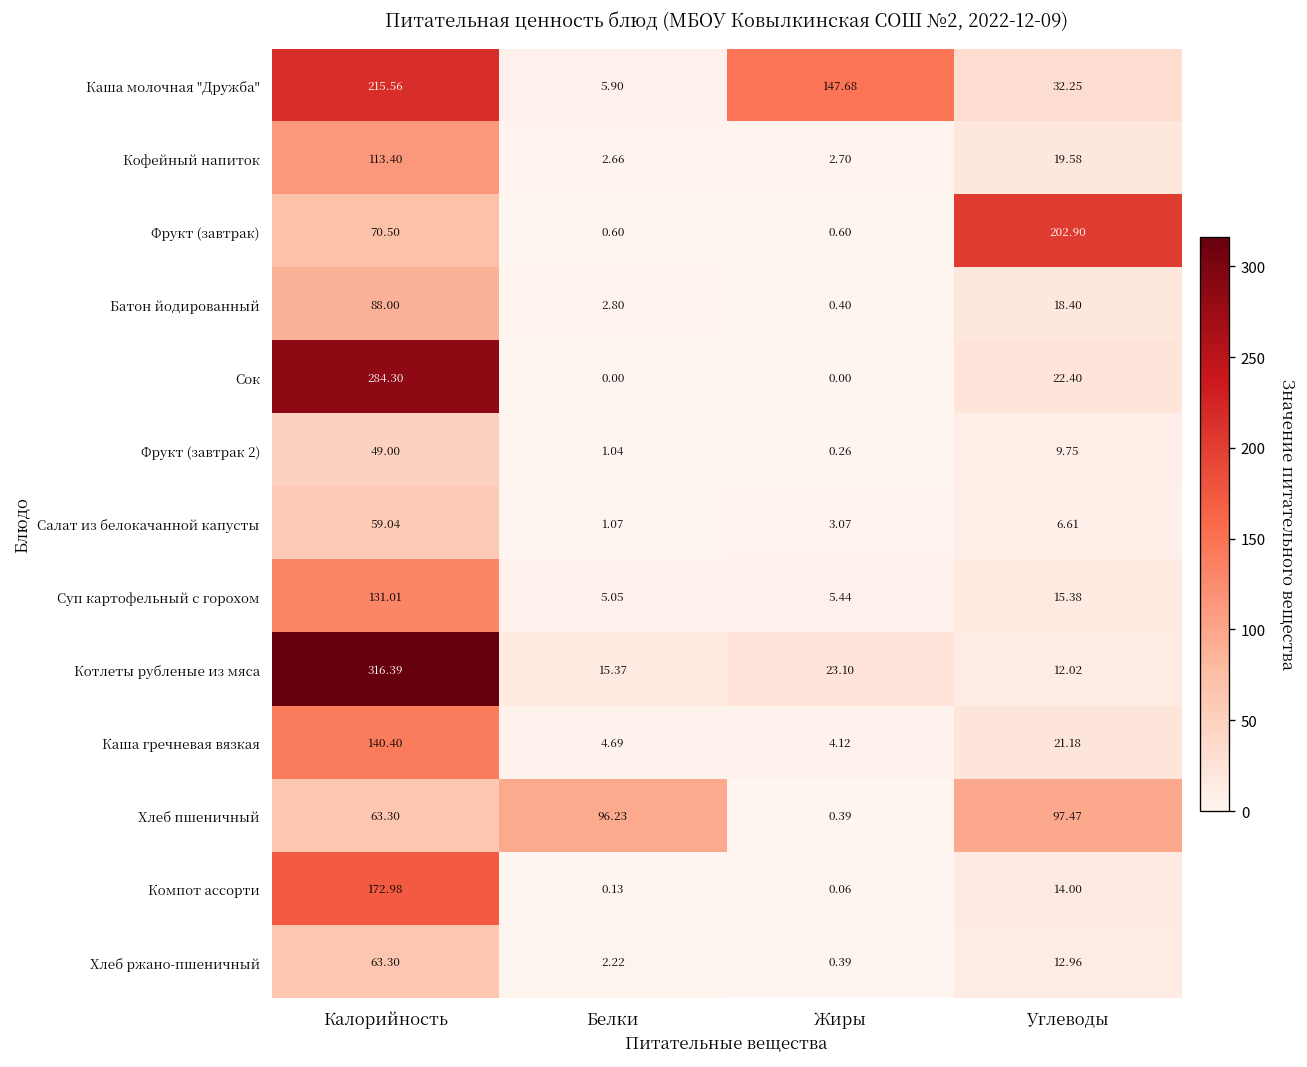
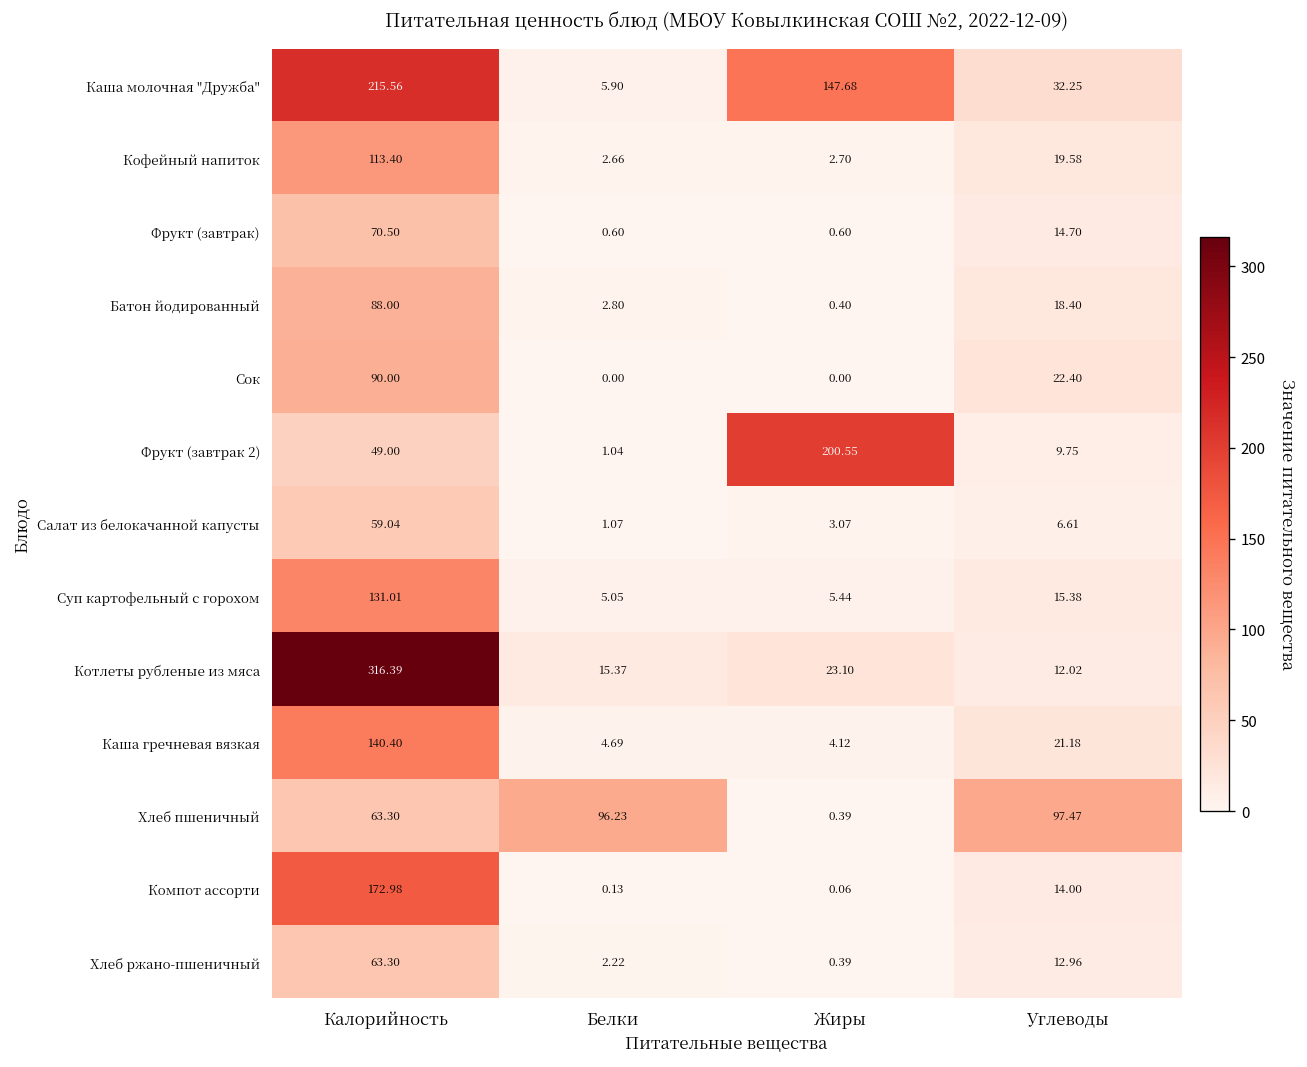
  {
    "Каша молочная \"Дружба\"": {
      "Калорийность": 215.56,
      "Белки": 5.90,
      "Жиры": 147.68,
      "Углеводы": 32.25
    },
    "Кофейный напиток": {
      "Калорийность": 113.40,
      "Белки": 2.66,
      "Жиры": 2.70,
      "Углеводы": 19.58
    },
    "Фрукт (завтрак)": {
      "Калорийность": 70.50,
      "Белки": 0.60,
      "Жиры": 0.60,
-     "Углеводы": 202.90
+     "Углеводы": 14.70
    },
    "Батон йодированный": {
      "Калорийность": 88.00,
      "Белки": 2.80,
      "Жиры": 0.40,
      "Углеводы": 18.40
    },
    "Сок": {
-     "Калорийность": 284.30,
+     "Калорийность": 90.00,
      "Белки": 0.00,
      "Жиры": 0.00,
      "Углеводы": 22.40
    },
    "Фрукт (завтрак 2)": {
      "Калорийность": 49.00,
      "Белки": 1.04,
-     "Жиры": 0.26,
+     "Жиры": 200.55,
      "Углеводы": 9.75
    },
    "Салат из белокачанной капусты": {
      "Калорийность": 59.04,
      "Белки": 1.07,
      "Жиры": 3.07,
      "Углеводы": 6.61
    },
    "Суп картофельный с горохом": {
      "Калорийность": 131.01,
      "Белки": 5.05,
      "Жиры": 5.44,
      "Углеводы": 15.38
    },
    "Котлеты рубленые из мяса": {
      "Калорийность": 316.39,
      "Белки": 15.37,
      "Жиры": 23.10,
      "Углеводы": 12.02
    },
    "Каша гречневая вязкая": {
      "Калорийность": 140.40,
      "Белки": 4.69,
      "Жиры": 4.12,
      "Углеводы": 21.18
    },
    "Хлеб пшеничный": {
      "Калорийность": 63.30,
      "Белки": 96.23,
      "Жиры": 0.39,
      "Углеводы": 97.47
    },
    "Компот ассорти": {
      "Калорийность": 172.98,
      "Белки": 0.13,
      "Жиры": 0.06,
      "Углеводы": 14.00
    },
    "Хлеб ржано-пшеничный": {
      "Калорийность": 63.30,
      "Белки": 2.22,
      "Жиры": 0.39,
      "Углеводы": 12.96
    }
  }
